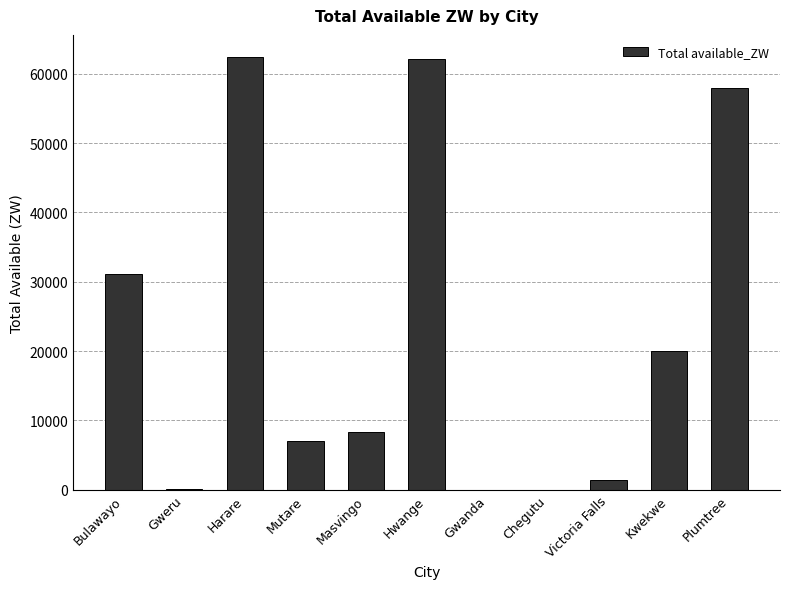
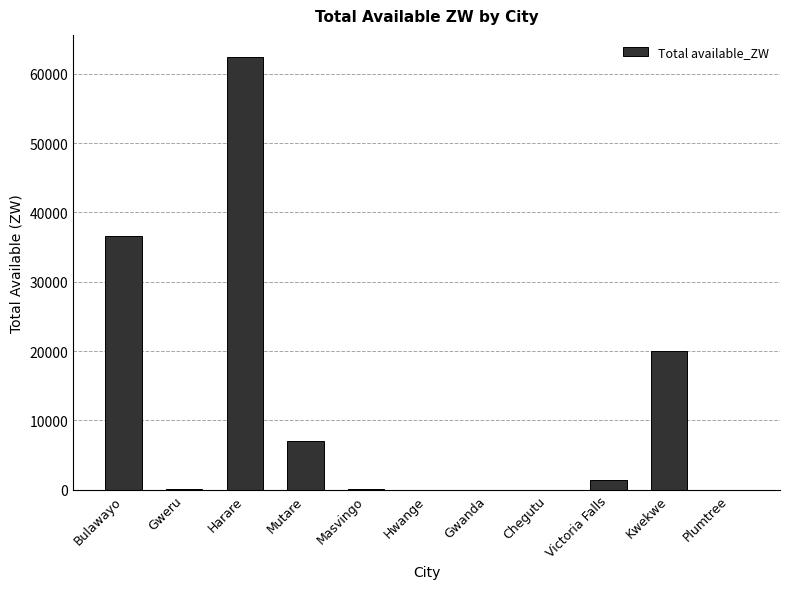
  {
-   "Bulawayo": 31000,
+   "Bulawayo": 37000,
    "Harare": 62000,
    "Mutare": 7000,
-   "Masvingo": 8000,
-   "Hwange": 62000,
+   "Masvingo": 0,
+   "Hwange": 0,
    "Gwanda": 0,
    "Chegutu": 0,
    "Victoria Falls": 1000,
    "Kwekwe": 20000,
-   "Plumtree": 58000
+   "Plumtree": 0
  }
